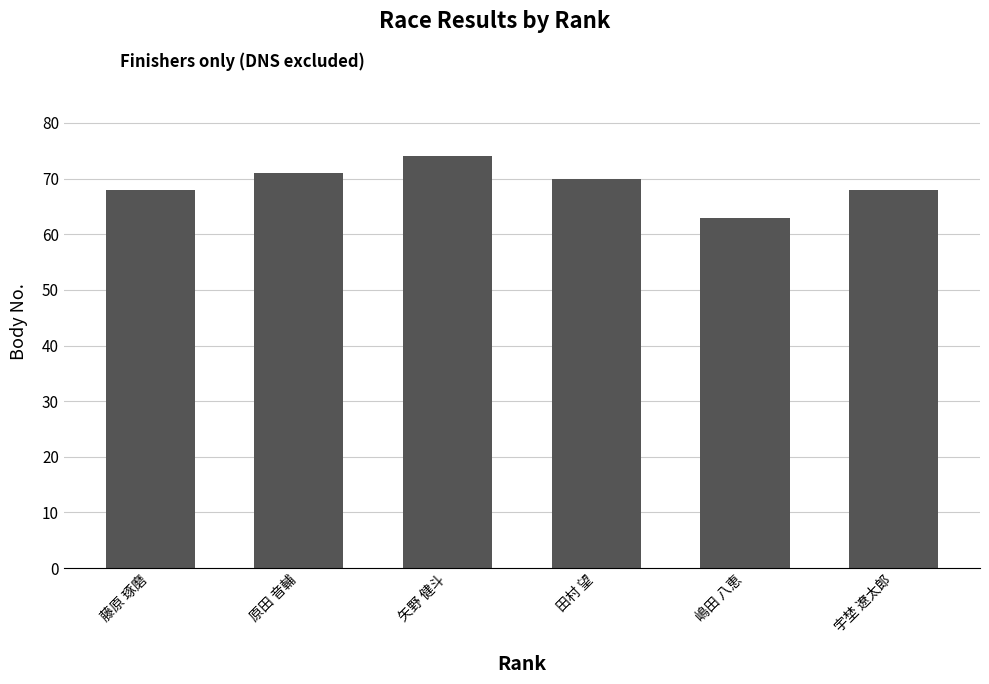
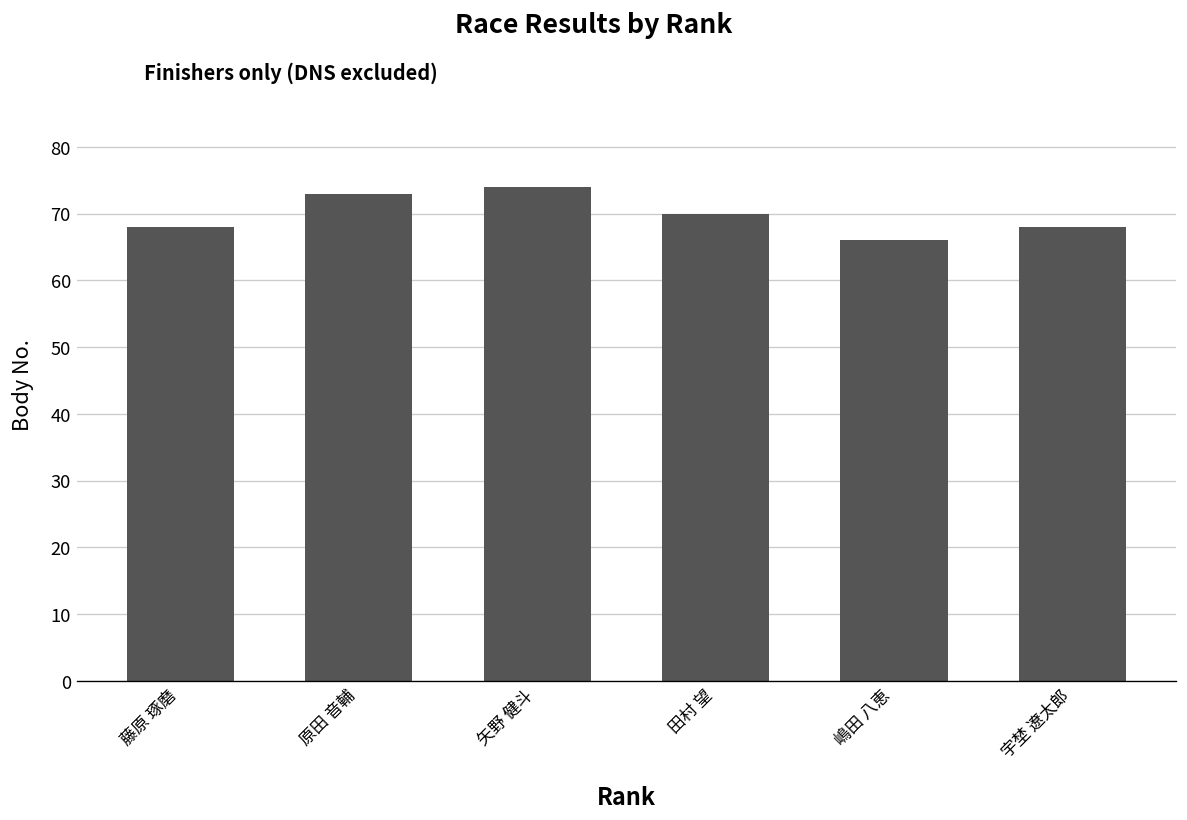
  {
    "藤原 琢磨": 68,
-   "原田 音輔": 71,
+   "原田 音輔": 73,
    "矢野 健斗": 74,
    "田村 望": 70,
-   "嶋田 八恵": 63,
+   "嶋田 八恵": 66,
    "宇埜 遼太郎": 68
  }
